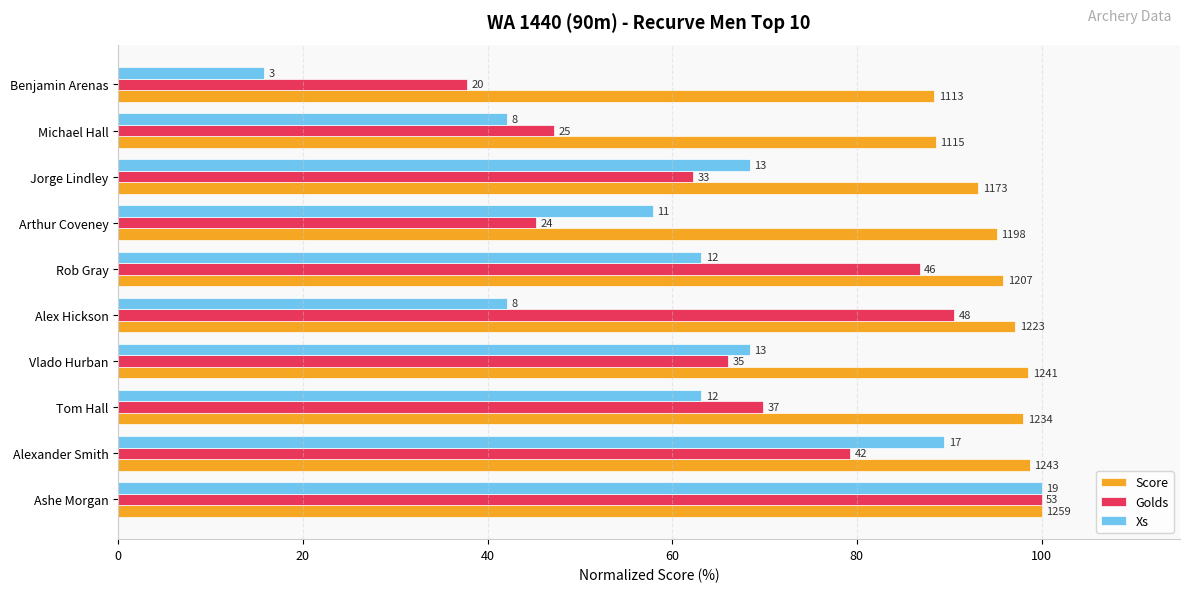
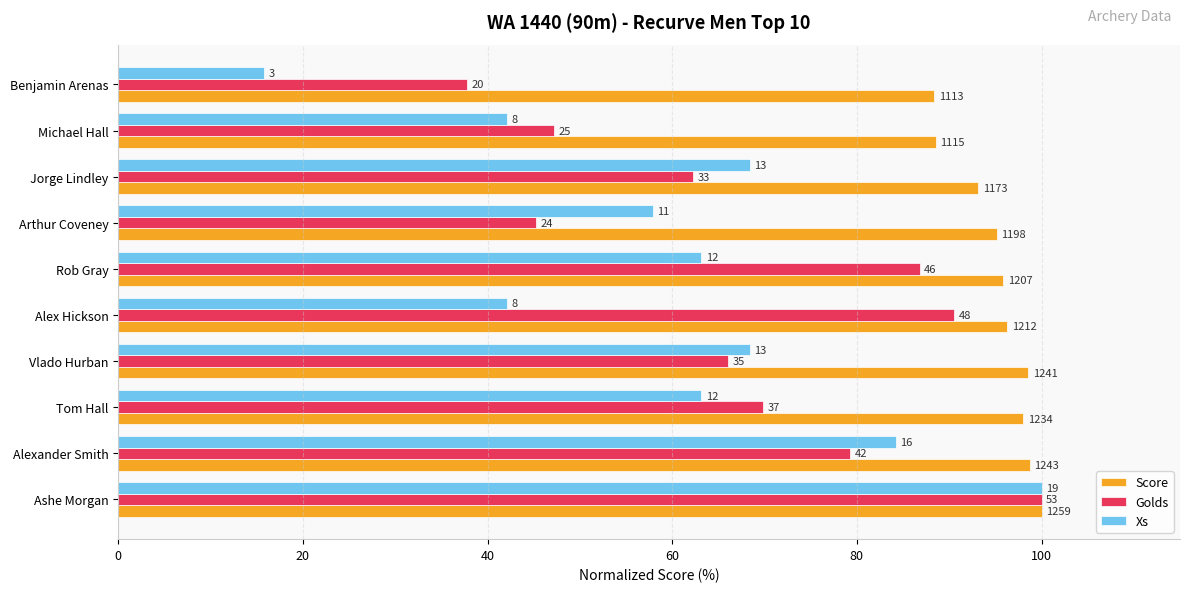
  {
    "Score": {
-     "Alex Hickson": 1223
+     "Alex Hickson": 1212
    },
    "Xs": {
-     "Alexander Smith": 17
+     "Alexander Smith": 16
    }
  }
